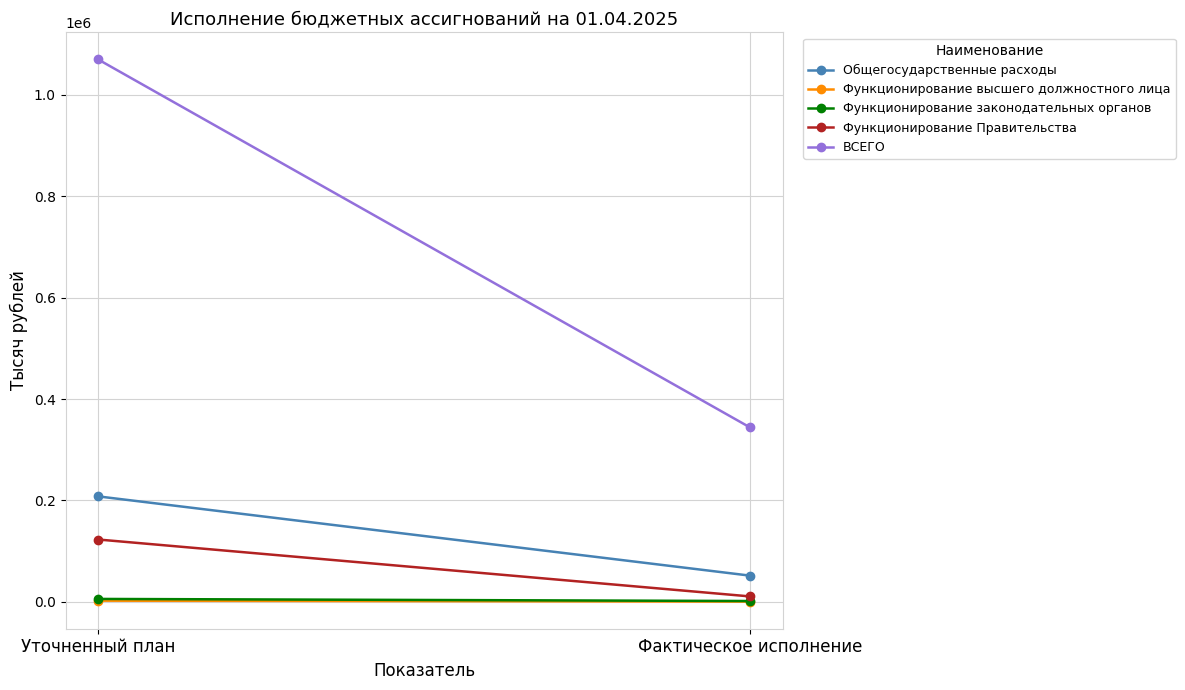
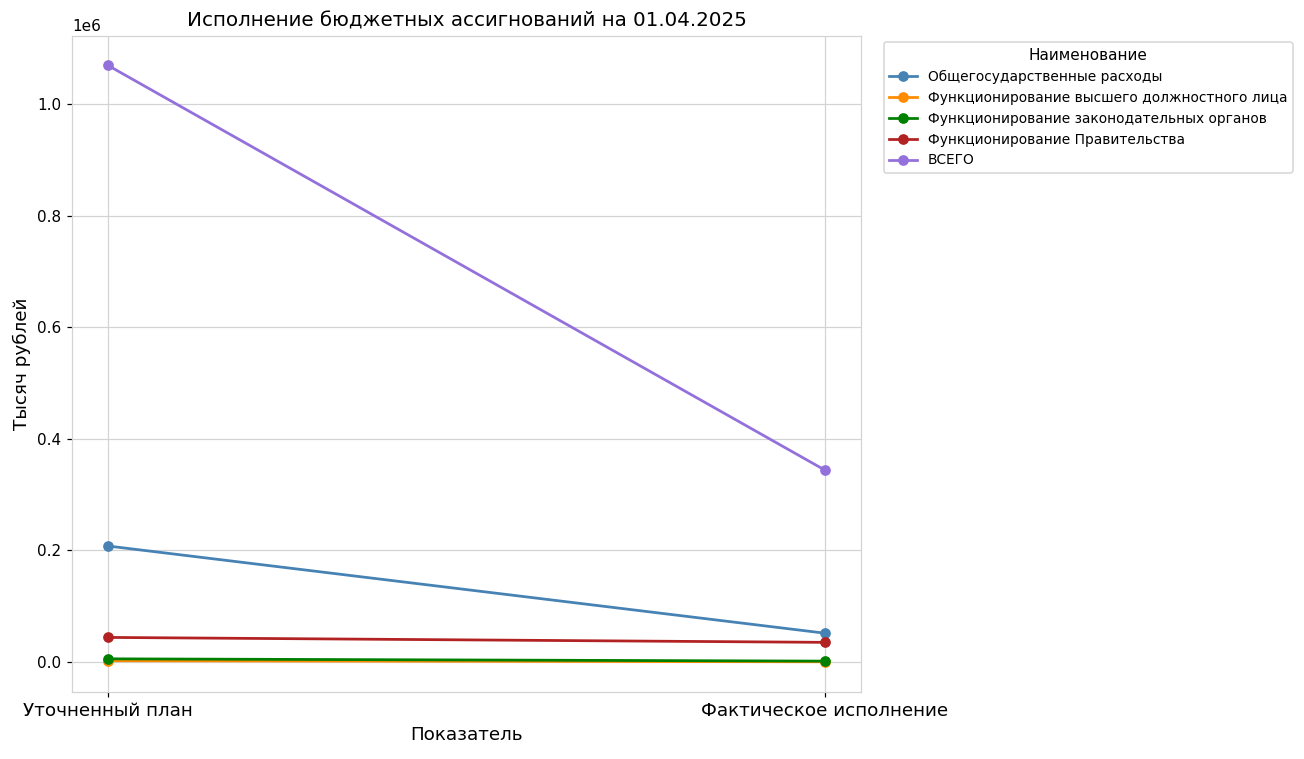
  {
    "Общегосударственные расходы": {
      "Уточненный план": 210000,
      "Фактическое исполнение": 50000
    },
    "Функционирование Правительства": {
-     "Уточненный план": 120000,
-     "Фактическое исполнение": 10000
+     "Уточненный план": 40000,
+     "Фактическое исполнение": 40000
    },
    "ВСЕГО": {
      "Уточненный план": 1070000,
      "Фактическое исполнение": 340000
    }
  }
